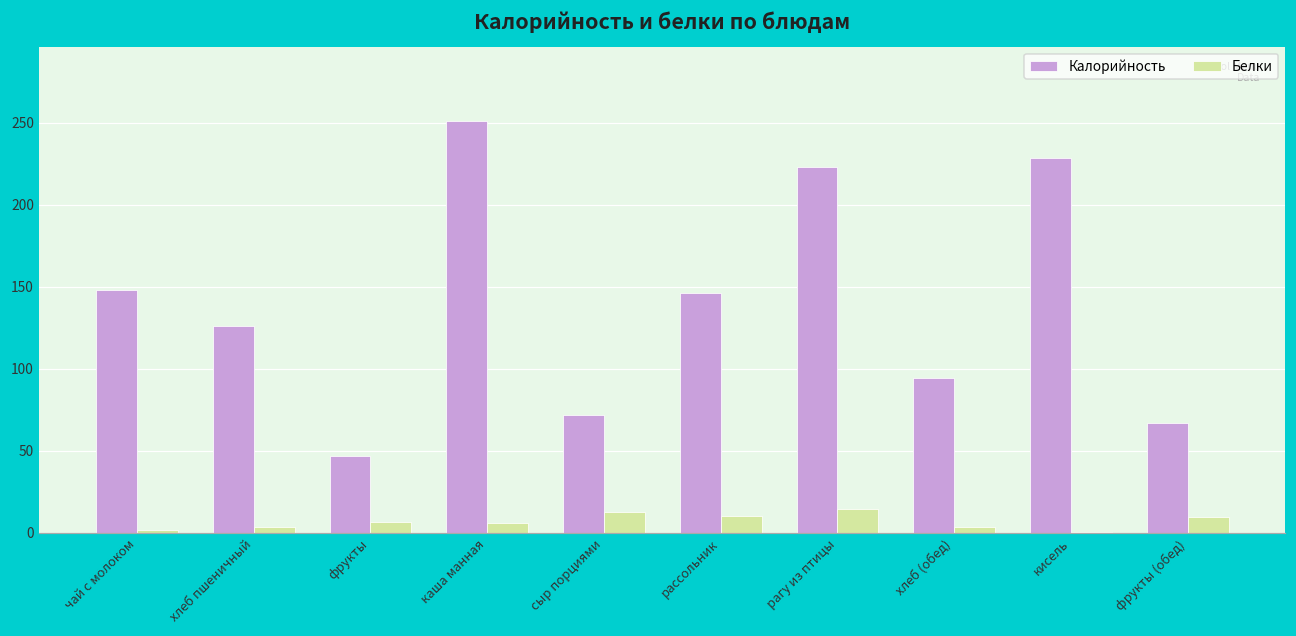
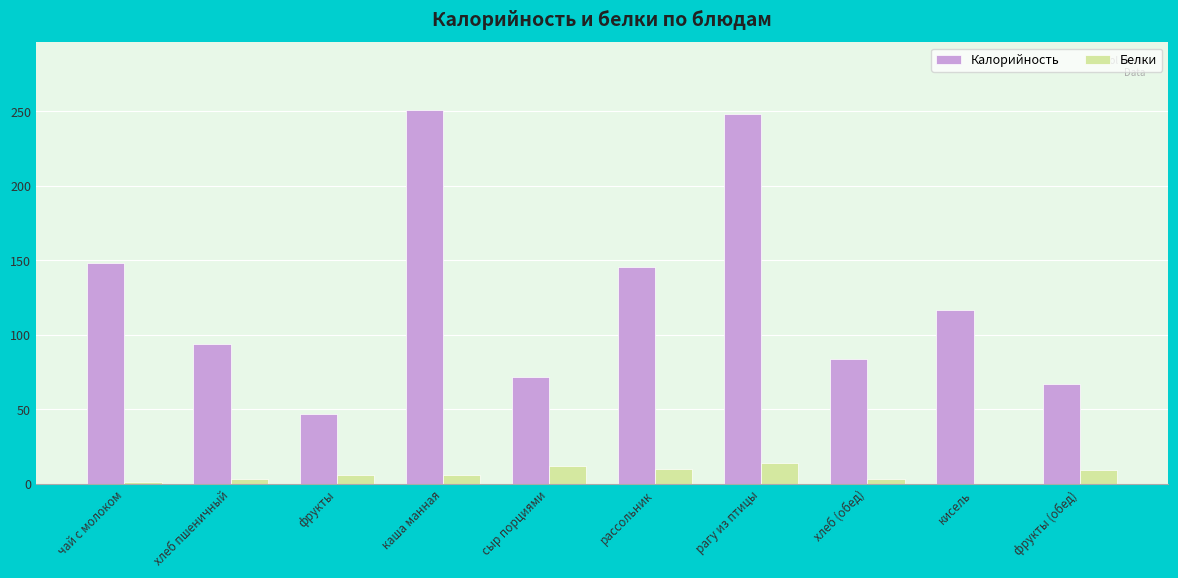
  {
    "Калорийность": {
      "чай с молоком": 148,
-     "хлеб пшеничный": 126,
+     "хлеб пшеничный": 94,
      "фрукты": 47,
      "каша манная": 251,
      "сыр порциями": 72,
      "рассольник": 146,
-     "рагу из птицы": 223,
-     "хлеб (обед)": 94,
-     "кисель": 229,
+     "рагу из птицы": 248,
+     "хлеб (обед)": 84,
+     "кисель": 117,
      "фрукты (обед)": 67
    },
    "Белки": {
      "хлеб пшеничный": 3,
      "фрукты": 6,
      "каша манная": 6,
      "сыр порциями": 12,
      "рассольник": 10,
      "рагу из птицы": 14,
      "хлеб (обед)": 3,
      "фрукты (обед)": 9
    }
  }
